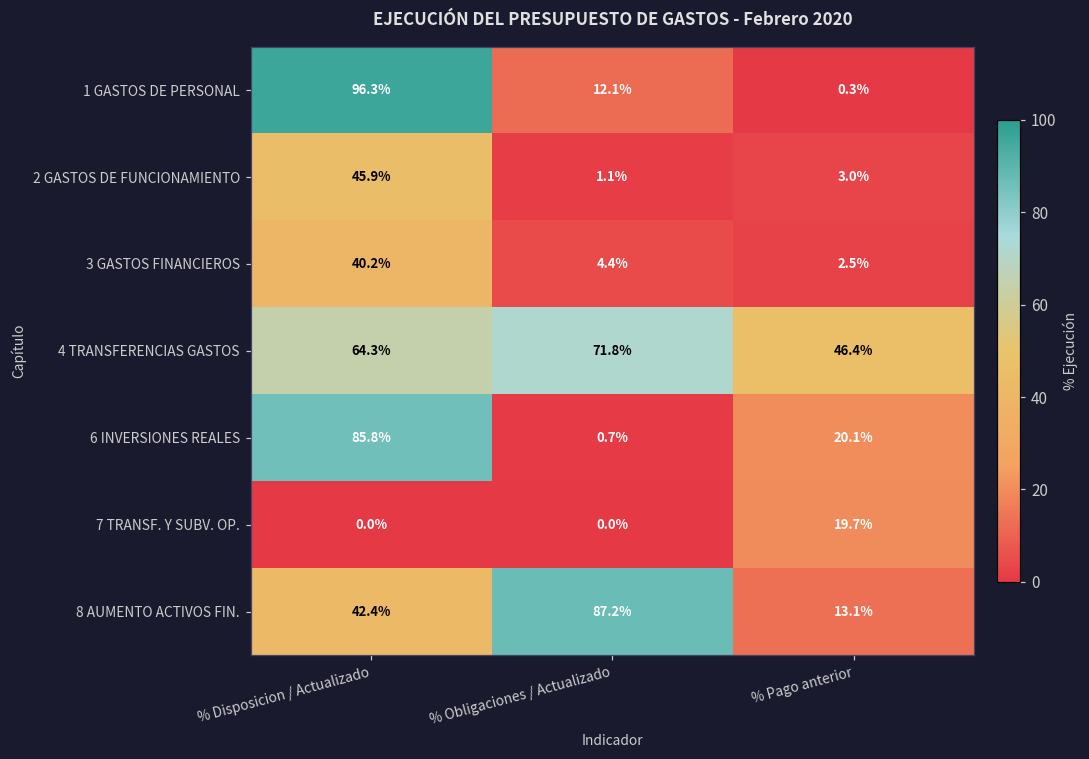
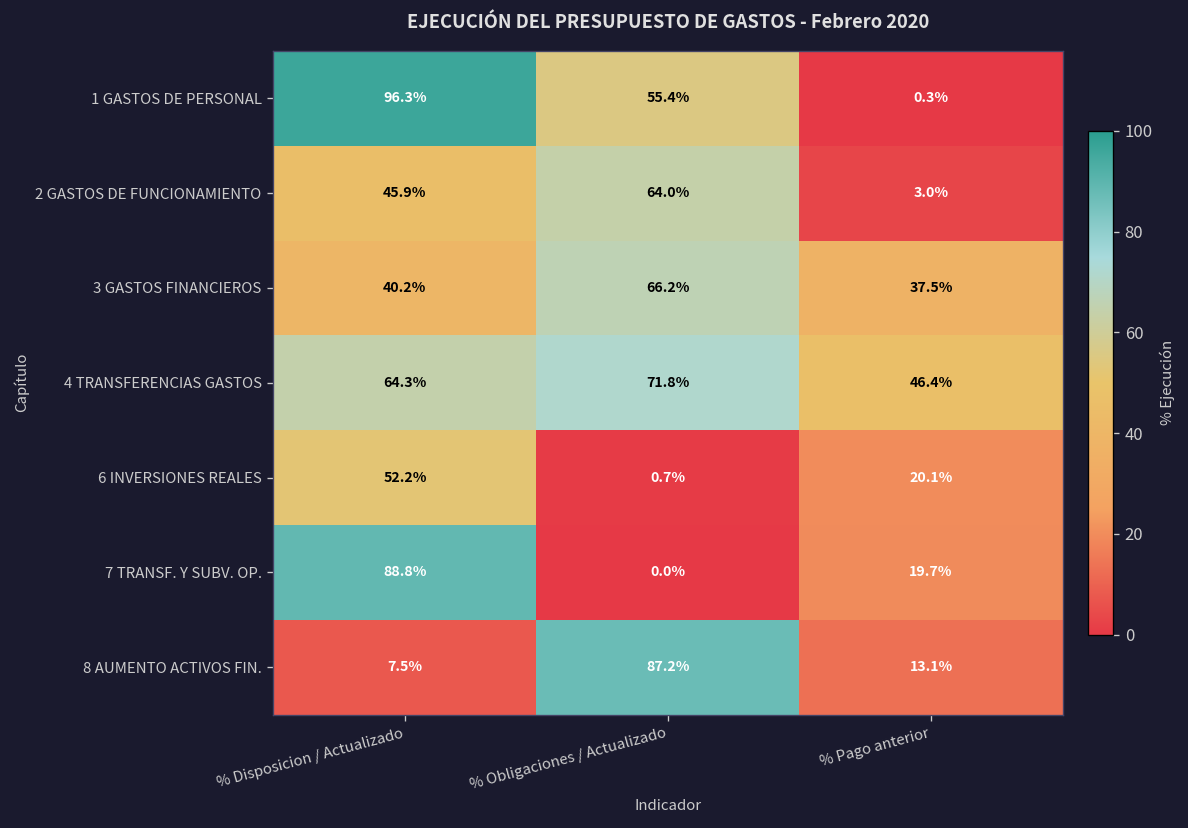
  {
    "1 GASTOS DE PERSONAL": {
      "% Disposicion / Actualizado": "96.3%",
-     "% Obligaciones / Actualizado": "12.1%",
+     "% Obligaciones / Actualizado": "55.4%",
      "% Pago anterior": "0.3%"
    },
    "2 GASTOS DE FUNCIONAMIENTO": {
      "% Disposicion / Actualizado": "45.9%",
-     "% Obligaciones / Actualizado": "1.1%",
+     "% Obligaciones / Actualizado": "64.0%",
      "% Pago anterior": "3.0%"
    },
    "3 GASTOS FINANCIEROS": {
      "% Disposicion / Actualizado": "40.2%",
-     "% Obligaciones / Actualizado": "4.4%",
-     "% Pago anterior": "2.5%"
+     "% Obligaciones / Actualizado": "66.2%",
+     "% Pago anterior": "37.5%"
    },
    "4 TRANSFERENCIAS GASTOS": {
      "% Disposicion / Actualizado": "64.3%",
      "% Obligaciones / Actualizado": "71.8%",
      "% Pago anterior": "46.4%"
    },
    "6 INVERSIONES REALES": {
-     "% Disposicion / Actualizado": "85.8%",
+     "% Disposicion / Actualizado": "52.2%",
      "% Obligaciones / Actualizado": "0.7%",
      "% Pago anterior": "20.1%"
    },
    "7 TRANSF. Y SUBV. OP.": {
-     "% Disposicion / Actualizado": "0.0%",
+     "% Disposicion / Actualizado": "88.8%",
      "% Obligaciones / Actualizado": "0.0%",
      "% Pago anterior": "19.7%"
    },
    "8 AUMENTO ACTIVOS FIN.": {
-     "% Disposicion / Actualizado": "42.4%",
+     "% Disposicion / Actualizado": "7.5%",
      "% Obligaciones / Actualizado": "87.2%",
      "% Pago anterior": "13.1%"
    }
  }
